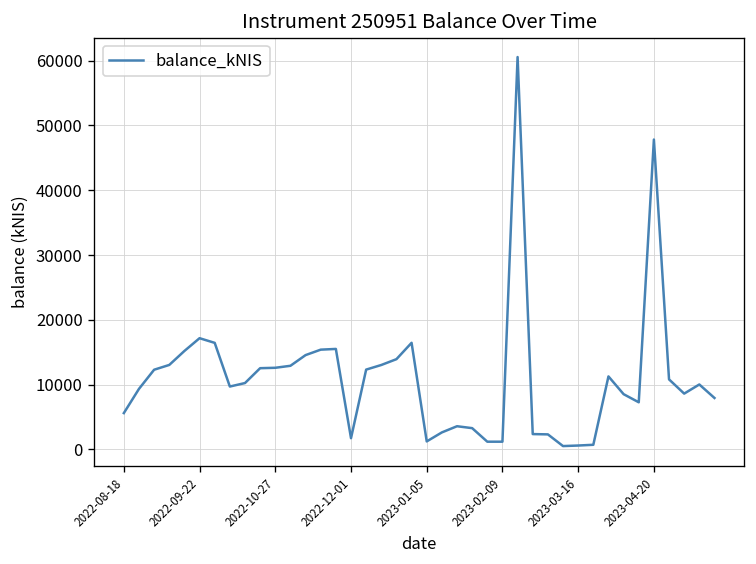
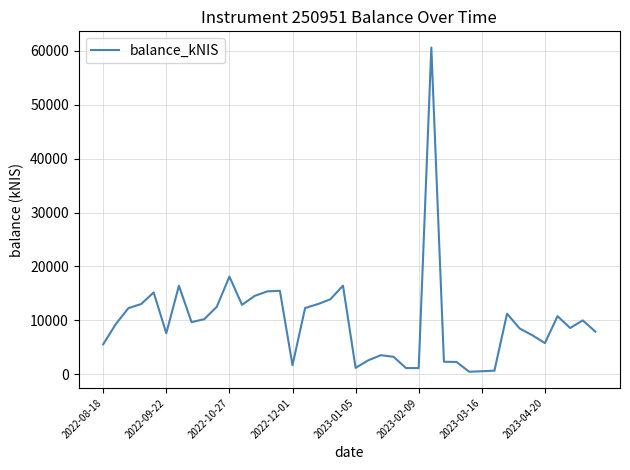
  {
    "2022-08-18": 6000,
-   "2022-09-22": 17000,
-   "2022-10-27": 13000,
+   "2022-09-22": 8000,
+   "2022-10-27": 18000,
    "2022-12-01": 2000,
    "2023-01-05": 1000,
    "2023-02-09": 1000,
    "2023-03-16": 1000,
-   "2023-04-20": 48000
+   "2023-04-20": 6000
  }
